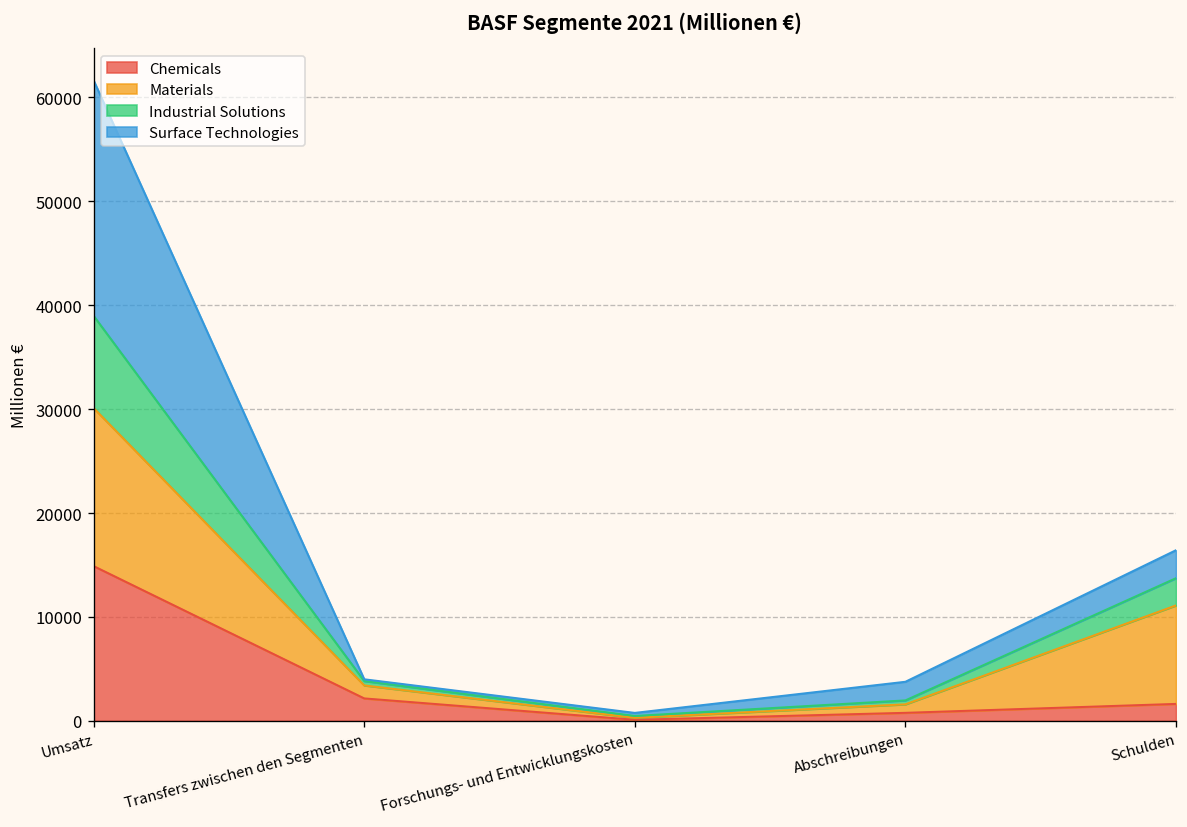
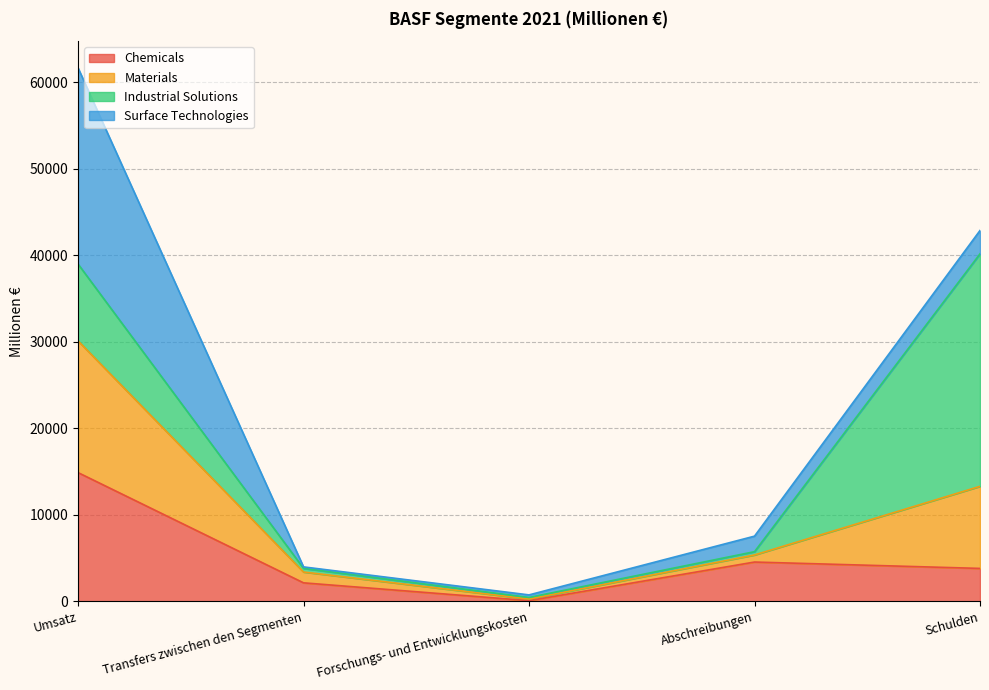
  {
    "Chemicals": {
      "Umsatz": 15000,
      "Transfers zwischen den Segmenten": 2000,
-     "Abschreibungen": 1000,
-     "Schulden": 2000
+     "Abschreibungen": 5000,
+     "Schulden": 4000
    },
    "Materials": {
      "Umsatz": 15000,
      "Transfers zwischen den Segmenten": 1000,
      "Abschreibungen": 1000,
      "Schulden": 9000
    },
    "Industrial Solutions": {
      "Umsatz": 9000,
      "Abschreibungen": 0,
-     "Schulden": 3000
+     "Schulden": 27000
    },
    "Surface Technologies": {
      "Umsatz": 23000,
      "Forschungs- und Entwicklungskosten": 0,
      "Abschreibungen": 2000,
      "Schulden": 3000
    }
  }
